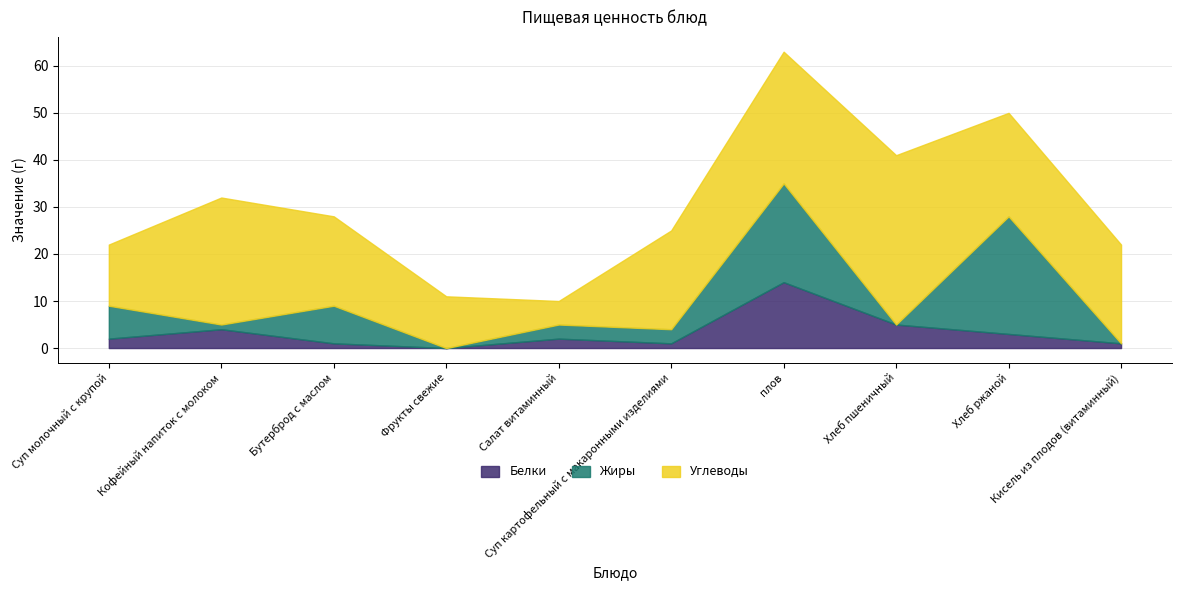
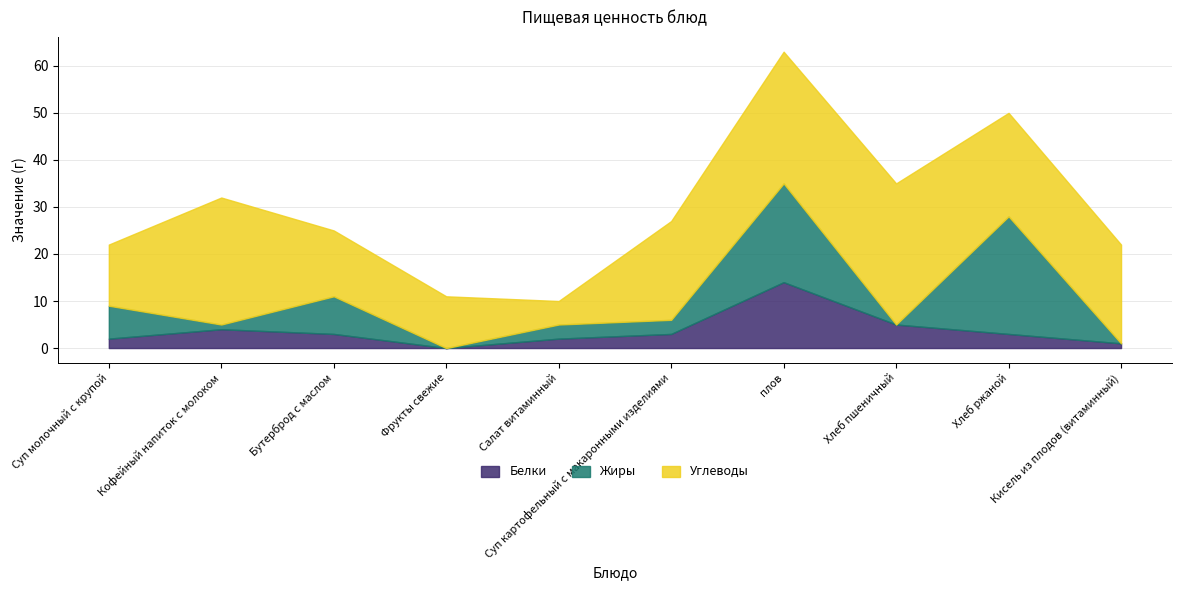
  {
    "Белки": {
      "Суп молочный с крупой": 2,
      "Кофейный напиток с молоком": 4,
-     "Бутерброд с маслом": 1,
+     "Бутерброд с маслом": 3,
      "Салат витаминный": 2,
-     "Суп картофельный с макаронными изделиями": 1,
+     "Суп картофельный с макаронными изделиями": 3,
      "плов": 14,
      "Хлеб ржаной": 3
    },
    "Жиры": {
      "Суп молочный с крупой": 7,
      "Кофейный напиток с молоком": 1,
      "Бутерброд с маслом": 8,
      "Салат витаминный": 3,
      "Суп картофельный с макаронными изделиями": 3,
      "плов": 21,
      "Хлеб ржаной": 25
    },
    "Углеводы": {
      "Суп молочный с крупой": 13,
      "Кофейный напиток с молоком": 27,
-     "Бутерброд с маслом": 19,
+     "Бутерброд с маслом": 14,
      "Фрукты свежие": 11,
      "Салат витаминный": 5,
      "Суп картофельный с макаронными изделиями": 21,
      "плов": 28,
-     "Хлеб пшеничный": 36,
+     "Хлеб пшеничный": 30,
      "Хлеб ржаной": 22,
      "Кисель из плодов (витаминный)": 21
    }
  }
